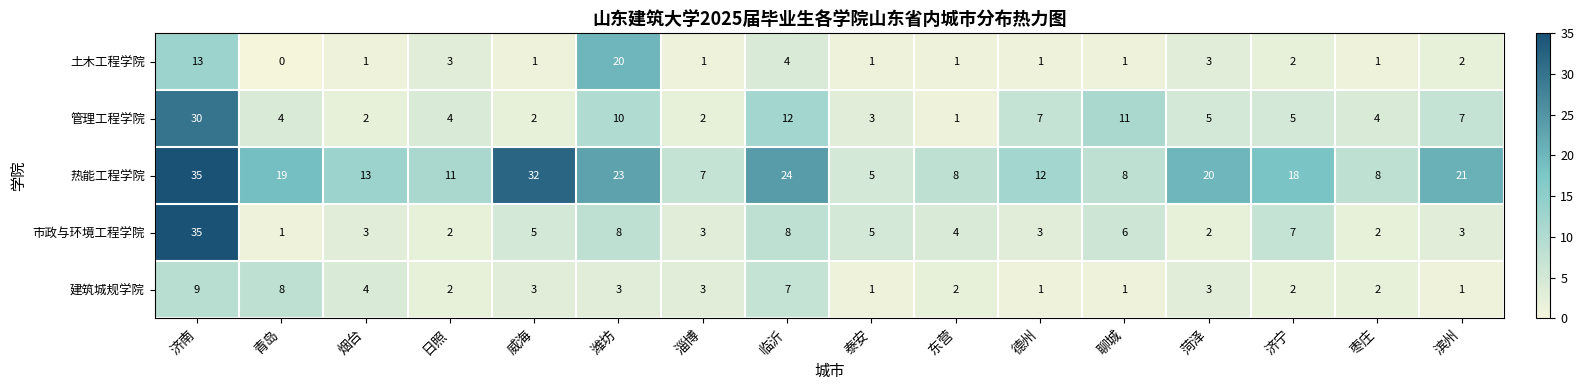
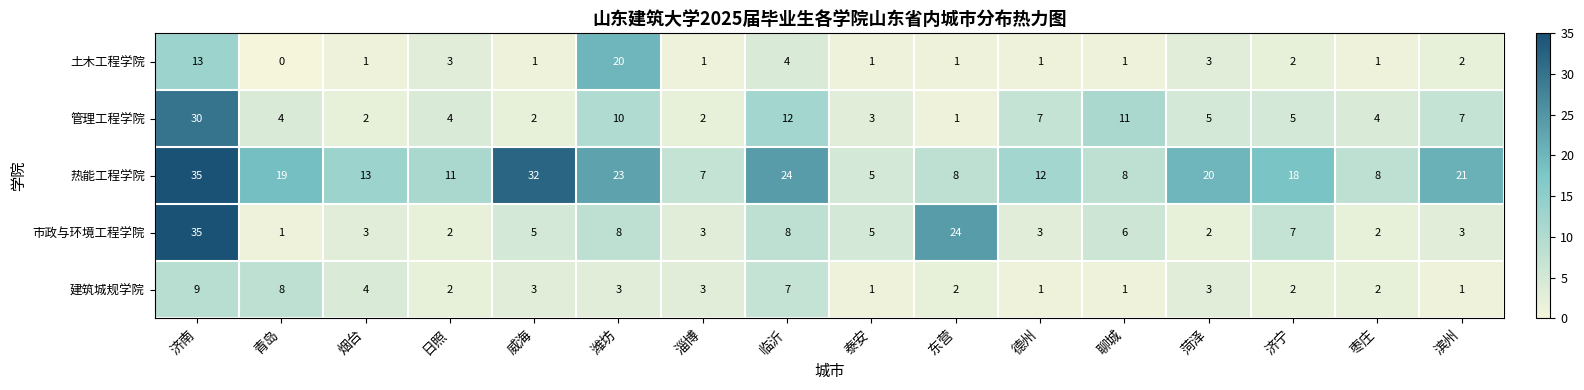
  {
    "土木工程学院": {
      "济南": 13,
      "青岛": 0,
      "烟台": 1,
      "日照": 3,
      "威海": 1,
      "潍坊": 20,
      "淄博": 1,
      "临沂": 4,
      "泰安": 1,
      "东营": 1,
      "德州": 1,
      "聊城": 1,
      "菏泽": 3,
      "济宁": 2,
      "枣庄": 1,
      "滨州": 2
    },
    "管理工程学院": {
      "济南": 30,
      "青岛": 4,
      "烟台": 2,
      "日照": 4,
      "威海": 2,
      "潍坊": 10,
      "淄博": 2,
      "临沂": 12,
      "泰安": 3,
      "东营": 1,
      "德州": 7,
      "聊城": 11,
      "菏泽": 5,
      "济宁": 5,
      "枣庄": 4,
      "滨州": 7
    },
    "热能工程学院": {
      "济南": 35,
      "青岛": 19,
      "烟台": 13,
      "日照": 11,
      "威海": 32,
      "潍坊": 23,
      "淄博": 7,
      "临沂": 24,
      "泰安": 5,
      "东营": 8,
      "德州": 12,
      "聊城": 8,
      "菏泽": 20,
      "济宁": 18,
      "枣庄": 8,
      "滨州": 21
    },
    "市政与环境工程学院": {
      "济南": 35,
      "青岛": 1,
      "烟台": 3,
      "日照": 2,
      "威海": 5,
      "潍坊": 8,
      "淄博": 3,
      "临沂": 8,
      "泰安": 5,
-     "东营": 4,
+     "东营": 24,
      "德州": 3,
      "聊城": 6,
      "菏泽": 2,
      "济宁": 7,
      "枣庄": 2,
      "滨州": 3
    },
    "建筑城规学院": {
      "济南": 9,
      "青岛": 8,
      "烟台": 4,
      "日照": 2,
      "威海": 3,
      "潍坊": 3,
      "淄博": 3,
      "临沂": 7,
      "泰安": 1,
      "东营": 2,
      "德州": 1,
      "聊城": 1,
      "菏泽": 3,
      "济宁": 2,
      "枣庄": 2,
      "滨州": 1
    }
  }
